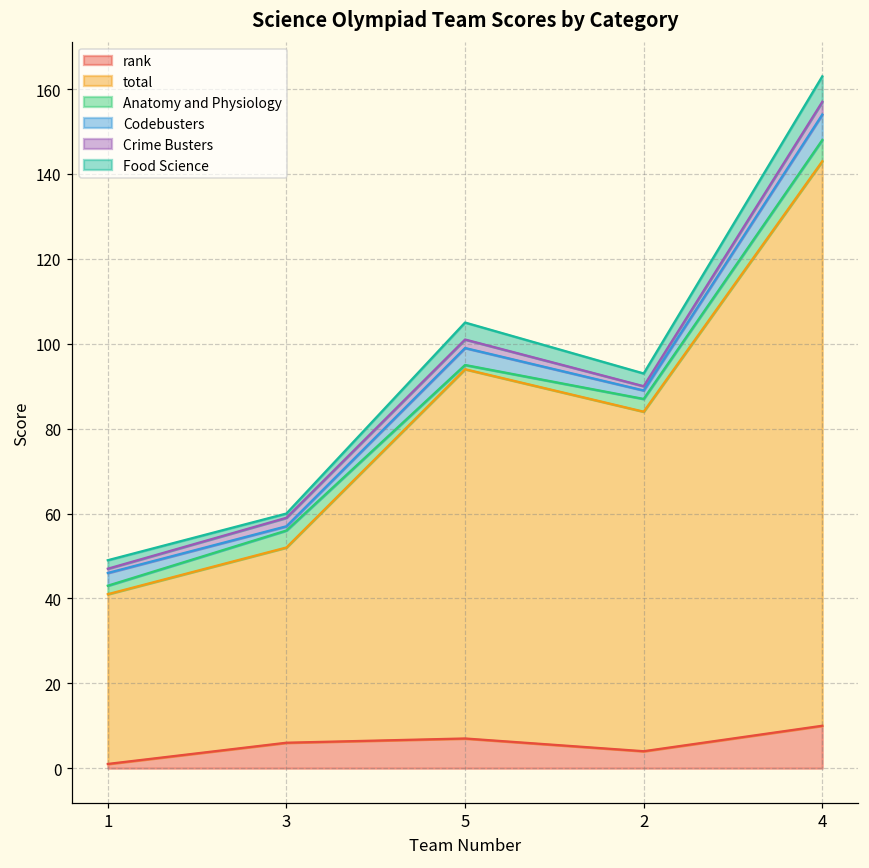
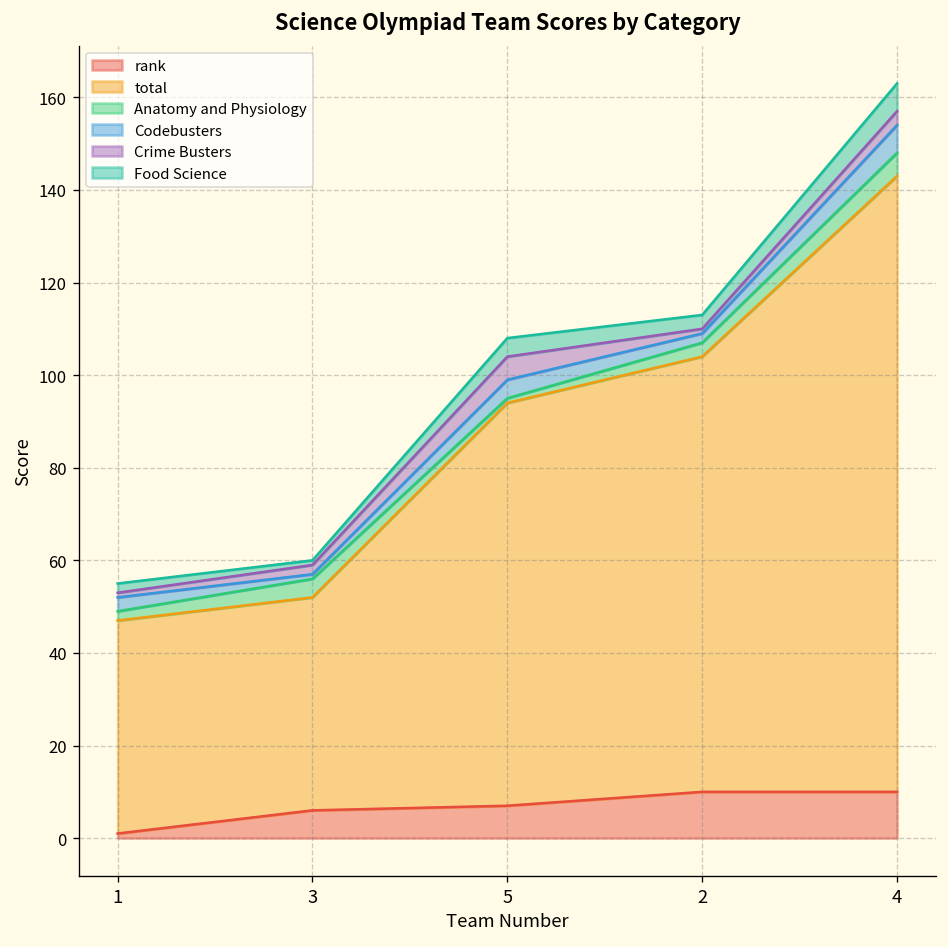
  {
    "rank": {
      "1": 1,
      "3": 6,
      "5": 7,
-     "2": 4,
+     "2": 10,
      "4": 10
    },
    "total": {
-     "1": 40,
+     "1": 46,
      "3": 46,
      "5": 87,
-     "2": 80,
+     "2": 94,
      "4": 133
    },
    "Crime Busters": {
      "1": 1,
      "3": 2,
-     "5": 2,
+     "5": 5,
      "2": 1,
      "4": 3
    }
  }
